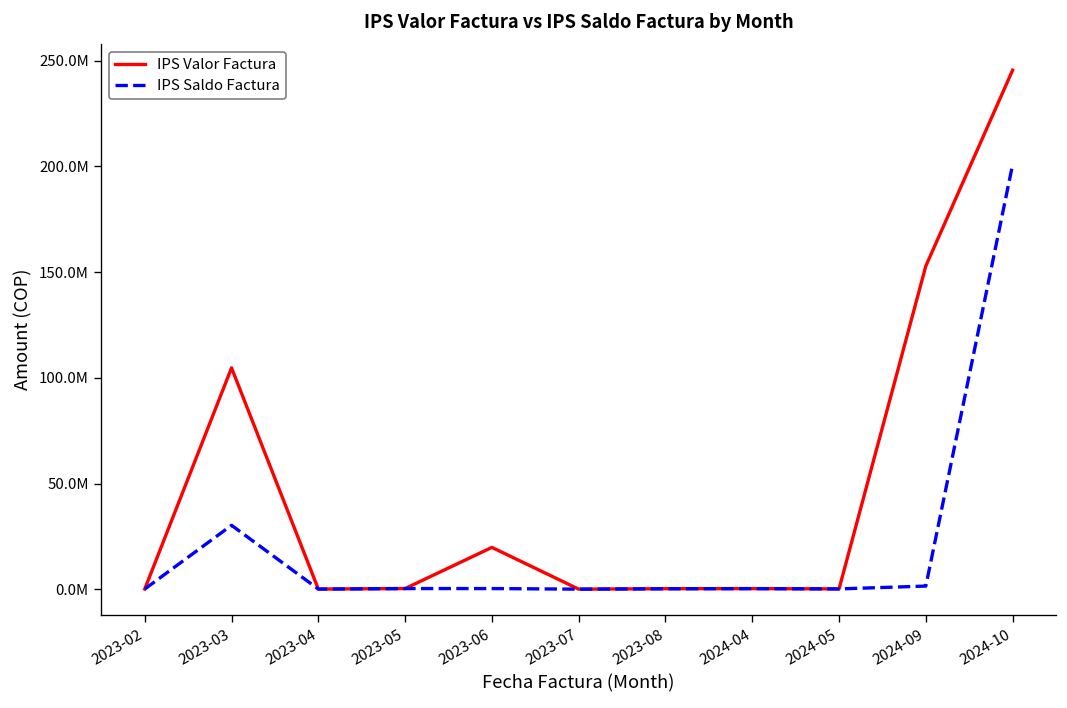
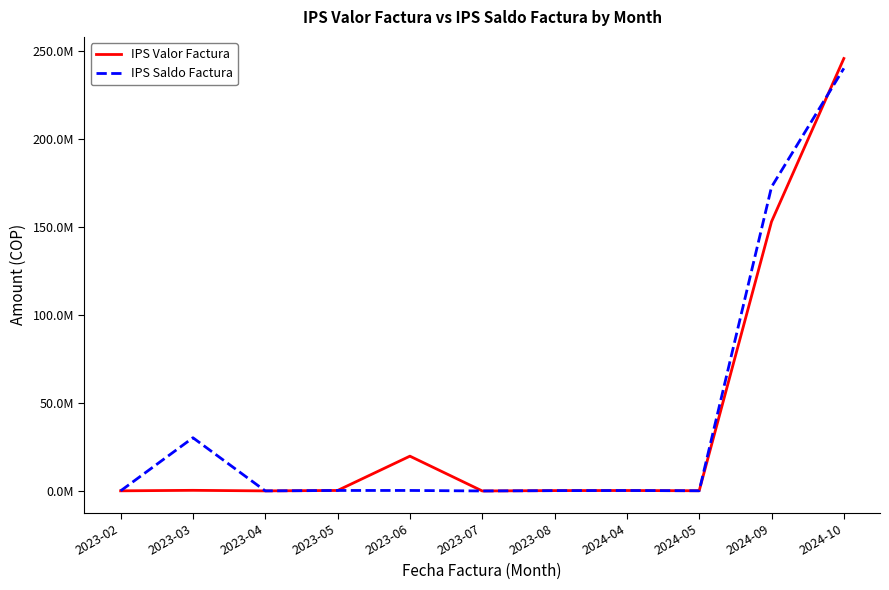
  {
    "IPS Valor Factura": {
-     "2023-03": 105000000,
+     "2023-03": 0,
      "2023-06": 20000000,
      "2024-09": 153000000,
      "2024-10": 245000000
    },
    "IPS Saldo Factura": {
      "2023-03": 30000000,
      "2023-06": 0,
-     "2024-09": 2000000,
-     "2024-10": 201000000
+     "2024-09": 173000000,
+     "2024-10": 240000000
    }
  }
